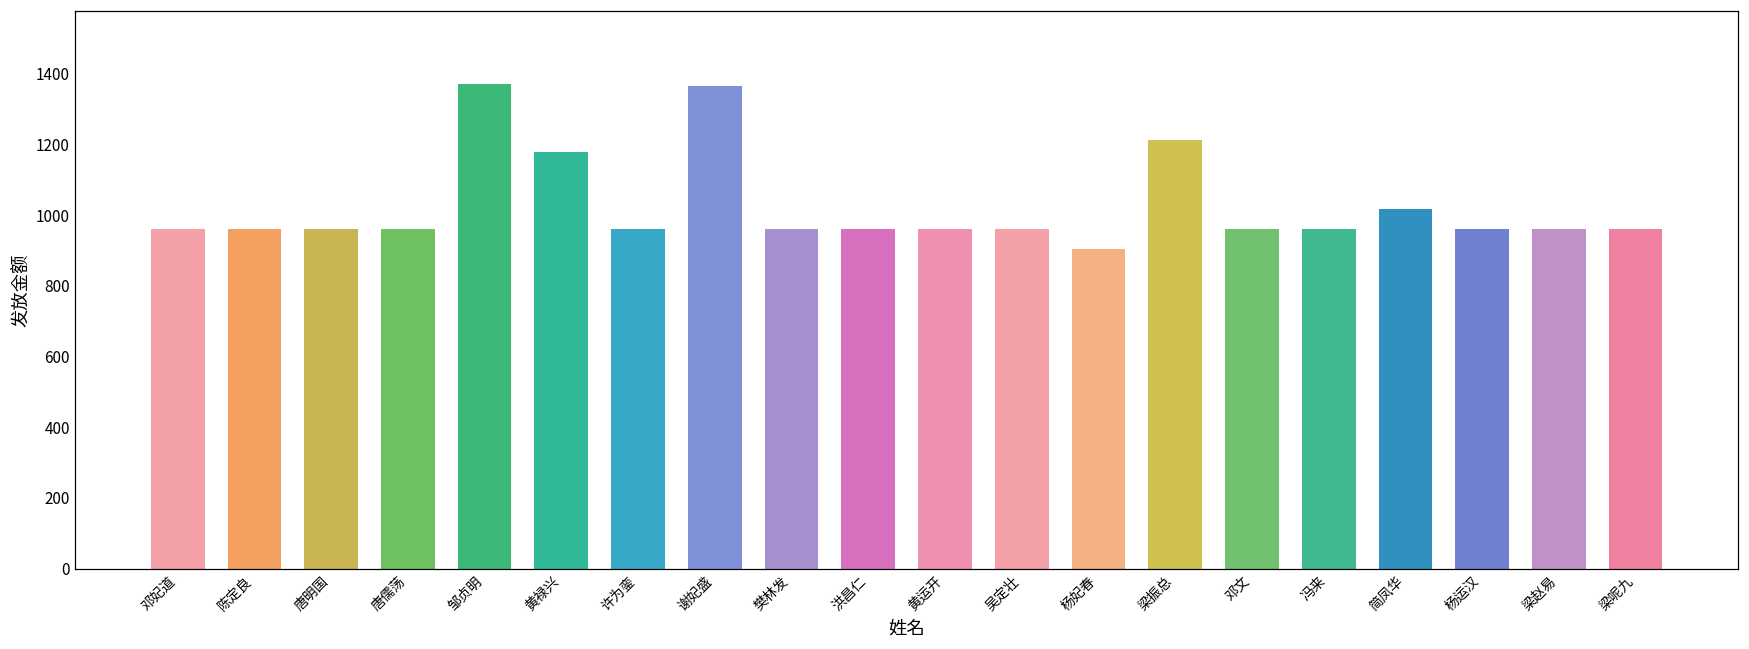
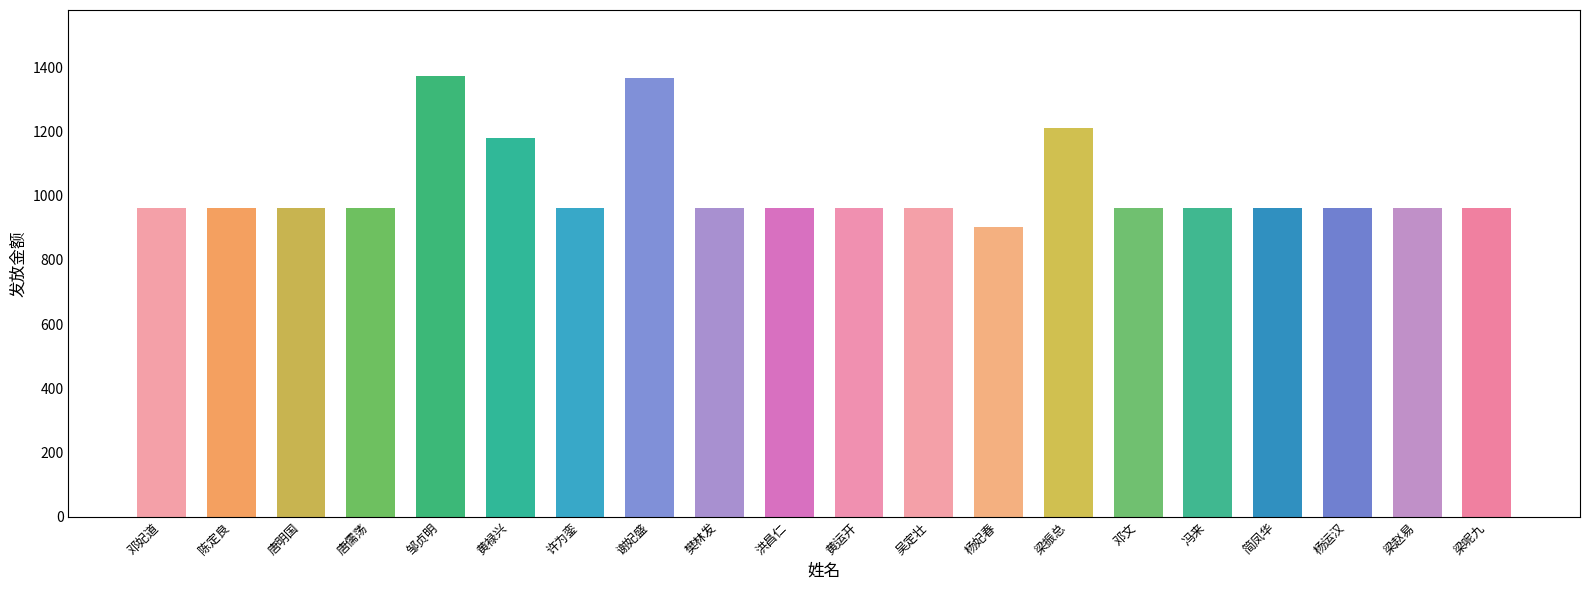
  {
    "邓妃道": 960,
    "陈定良": 960,
    "唐明国": 960,
    "唐儒荡": 960,
    "邹贞明": 1370,
    "黄禄兴": 1180,
    "许为銮": 960,
    "谢妃盛": 1370,
    "樊林发": 960,
    "洪昌仁": 960,
    "黄运开": 960,
    "吴定壮": 960,
    "杨妃春": 900,
    "梁振总": 1210,
    "邓文": 960,
    "冯来": 960,
-   "简凤华": 1020,
+   "简凤华": 960,
    "杨运汉": 960,
    "梁赵易": 960,
    "梁呢九": 960
  }
